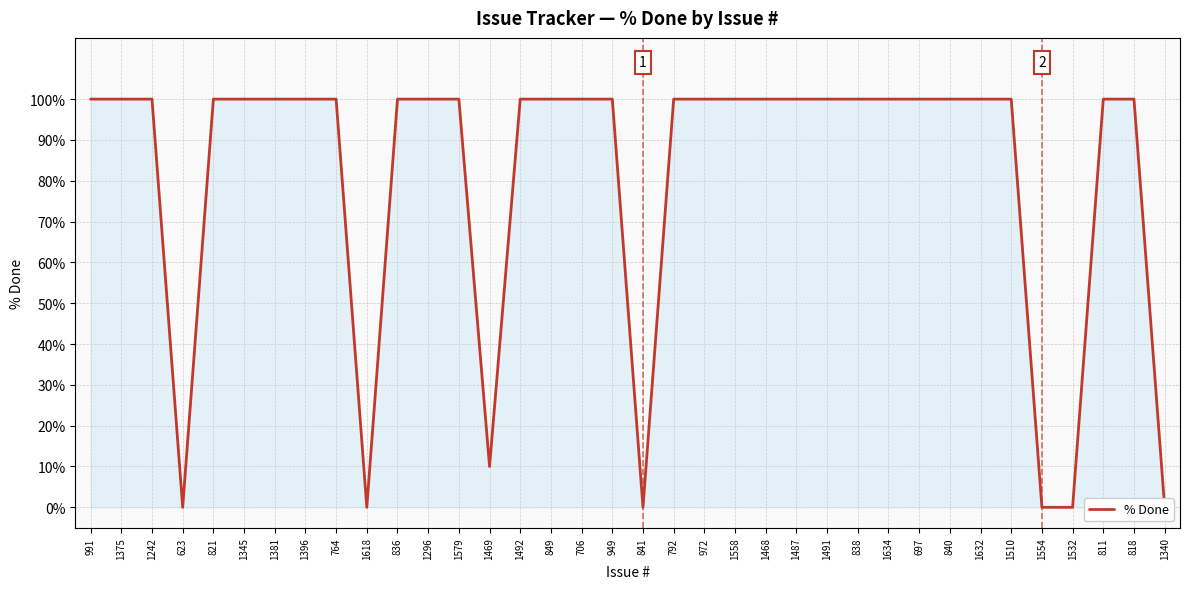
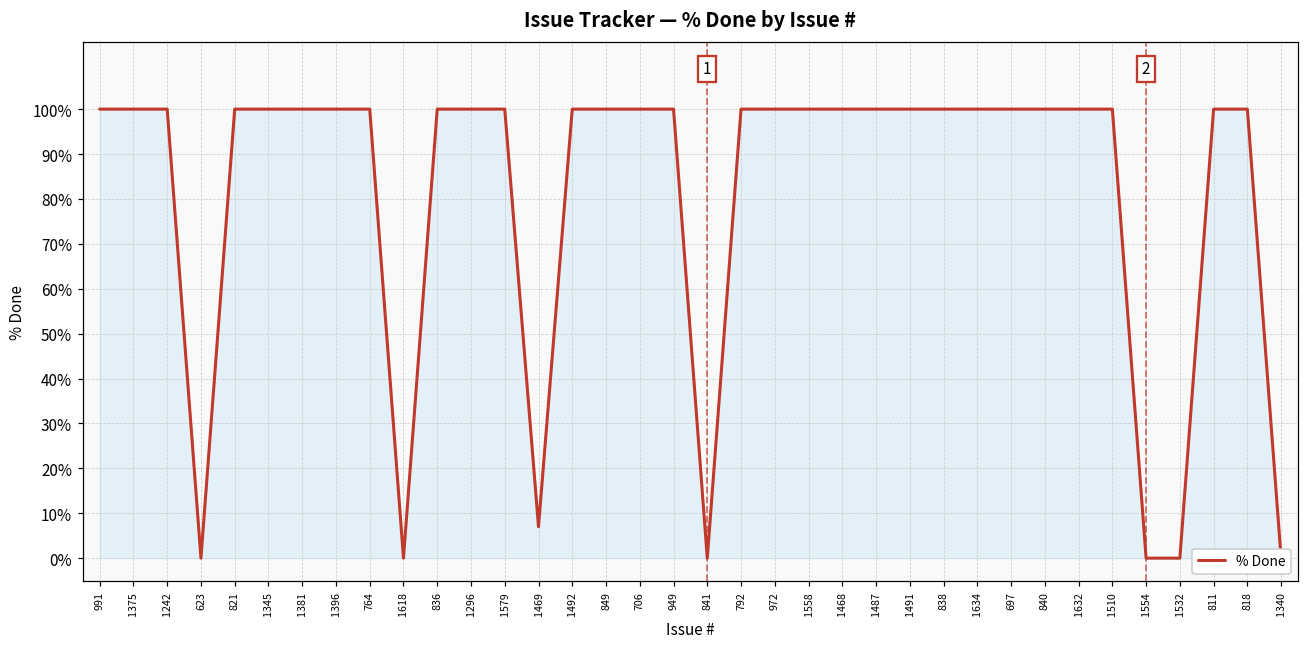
  {
    "991": "100%",
    "1375": "100%",
    "1242": "100%",
    "623": "0%",
    "821": "100%",
    "1345": "100%",
    "1381": "100%",
    "1396": "100%",
    "764": "100%",
    "1618": "0%",
    "836": "100%",
    "1296": "100%",
    "1579": "100%",
-   "1469": "10%",
+   "1469": "7%",
    "1492": "100%",
    "849": "100%",
    "706": "100%",
    "949": "100%",
    "841": "0%",
    "792": "100%",
    "972": "100%",
    "1558": "100%",
    "1468": "100%",
    "1487": "100%",
    "1491": "100%",
    "838": "100%",
    "1634": "100%",
    "697": "100%",
    "840": "100%",
    "1632": "100%",
    "1510": "100%",
    "1554": "0%",
    "1532": "0%",
    "811": "100%",
    "818": "100%"
  }
